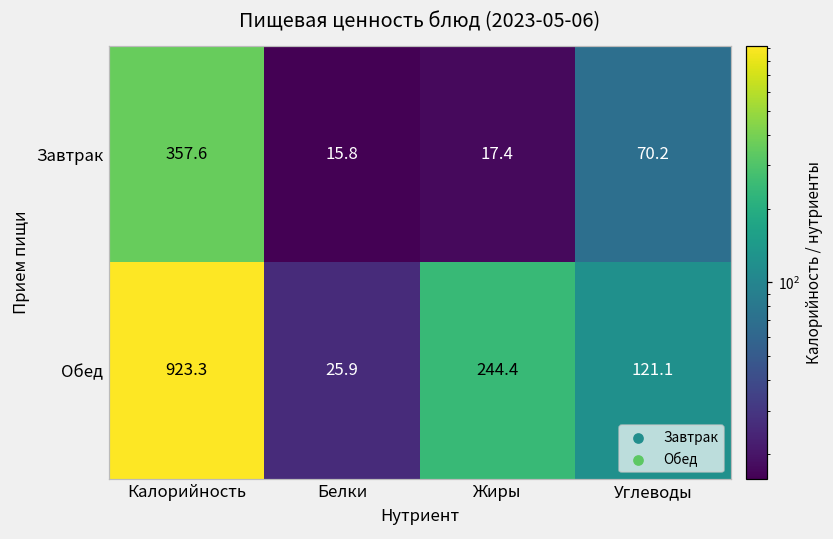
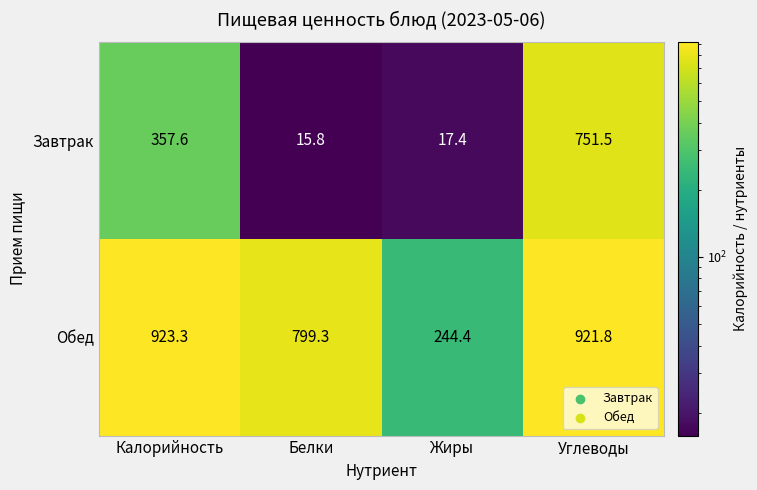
  {
    "Завтрак": {
      "Калорийность": 357.6,
      "Белки": 15.8,
      "Жиры": 17.4,
-     "Углеводы": 70.2
+     "Углеводы": 751.5
    },
    "Обед": {
      "Калорийность": 923.3,
-     "Белки": 25.9,
+     "Белки": 799.3,
      "Жиры": 244.4,
-     "Углеводы": 121.1
+     "Углеводы": 921.8
    }
  }
